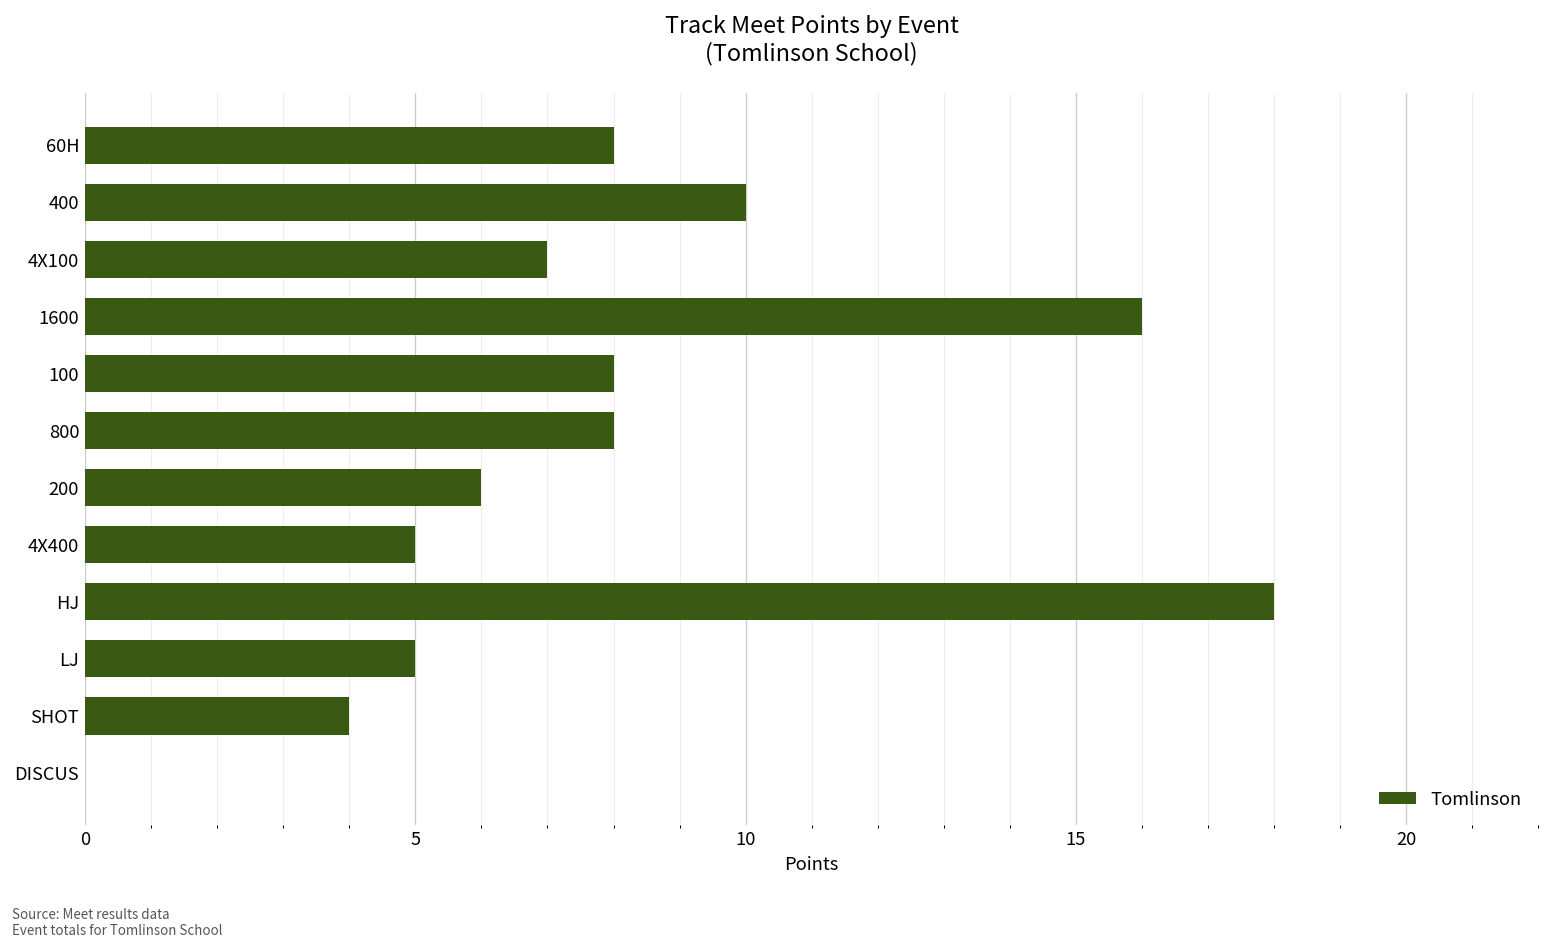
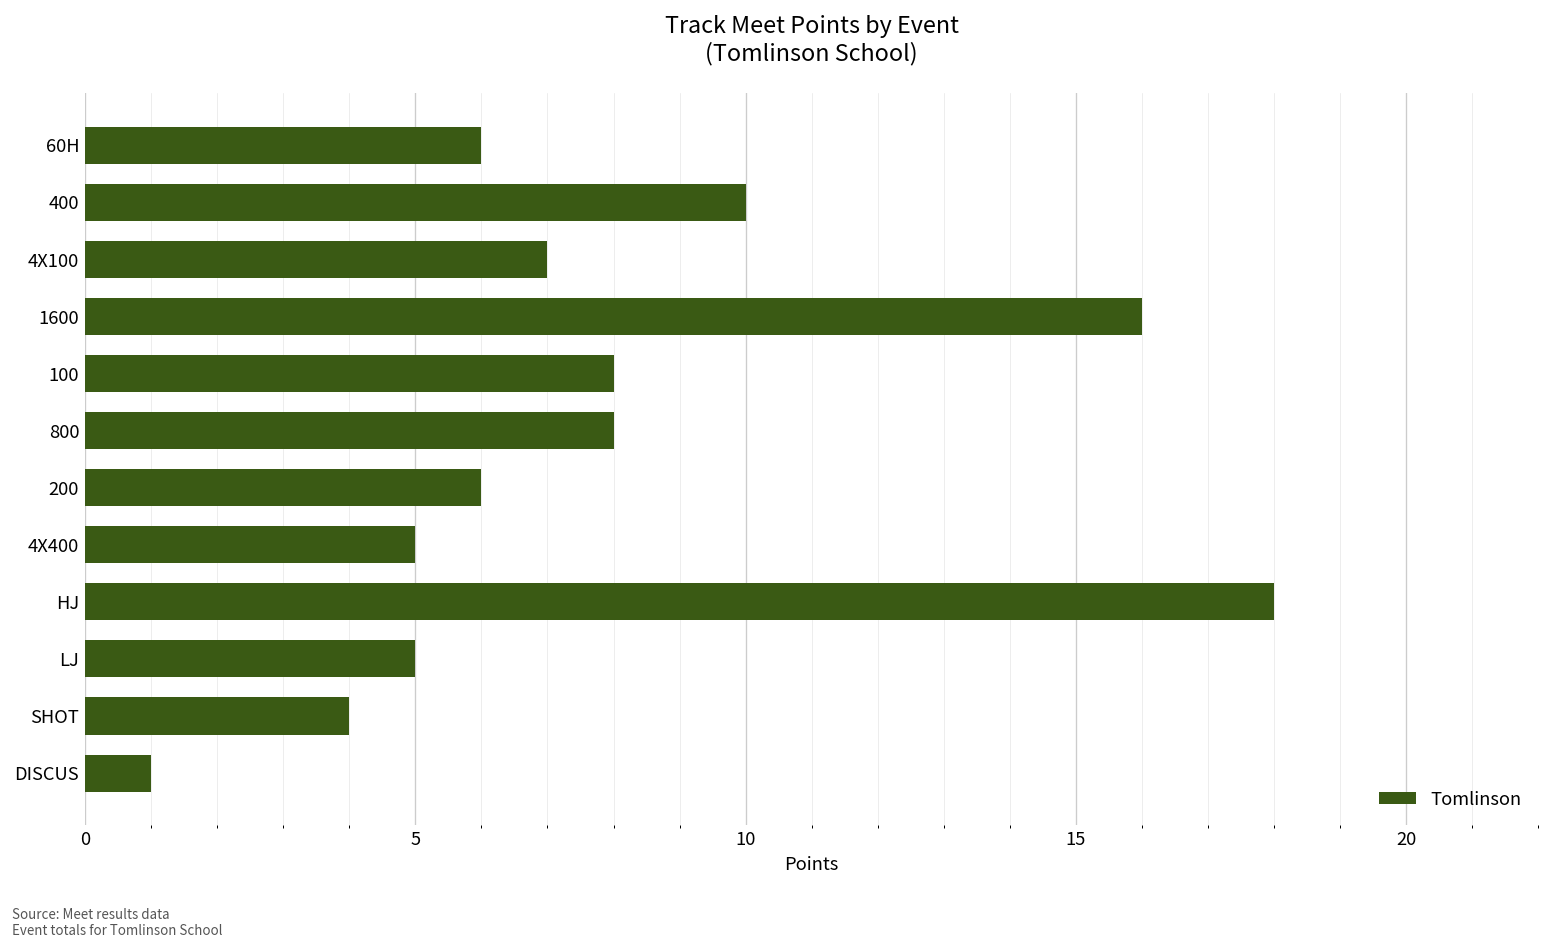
  {
-   "60H": 8,
+   "60H": 6,
    "400": 10,
    "4X100": 7,
    "1600": 16,
    "100": 8,
    "800": 8,
    "200": 6,
    "4X400": 5,
    "HJ": 18,
    "LJ": 5,
    "SHOT": 4,
-   "DISCUS": 0
+   "DISCUS": 1
  }
